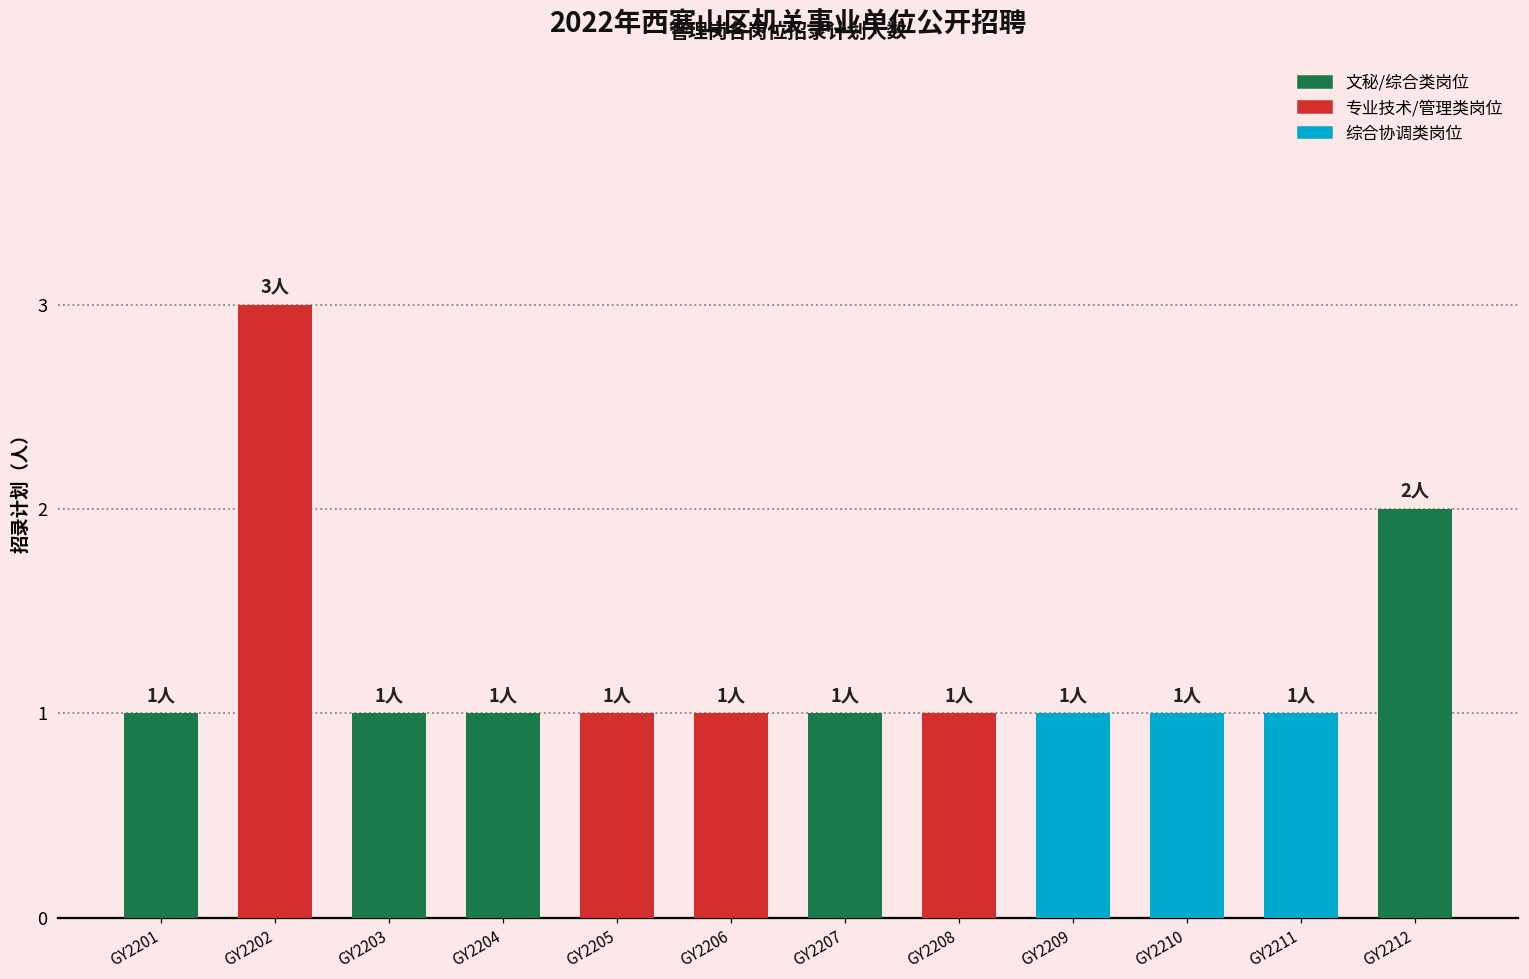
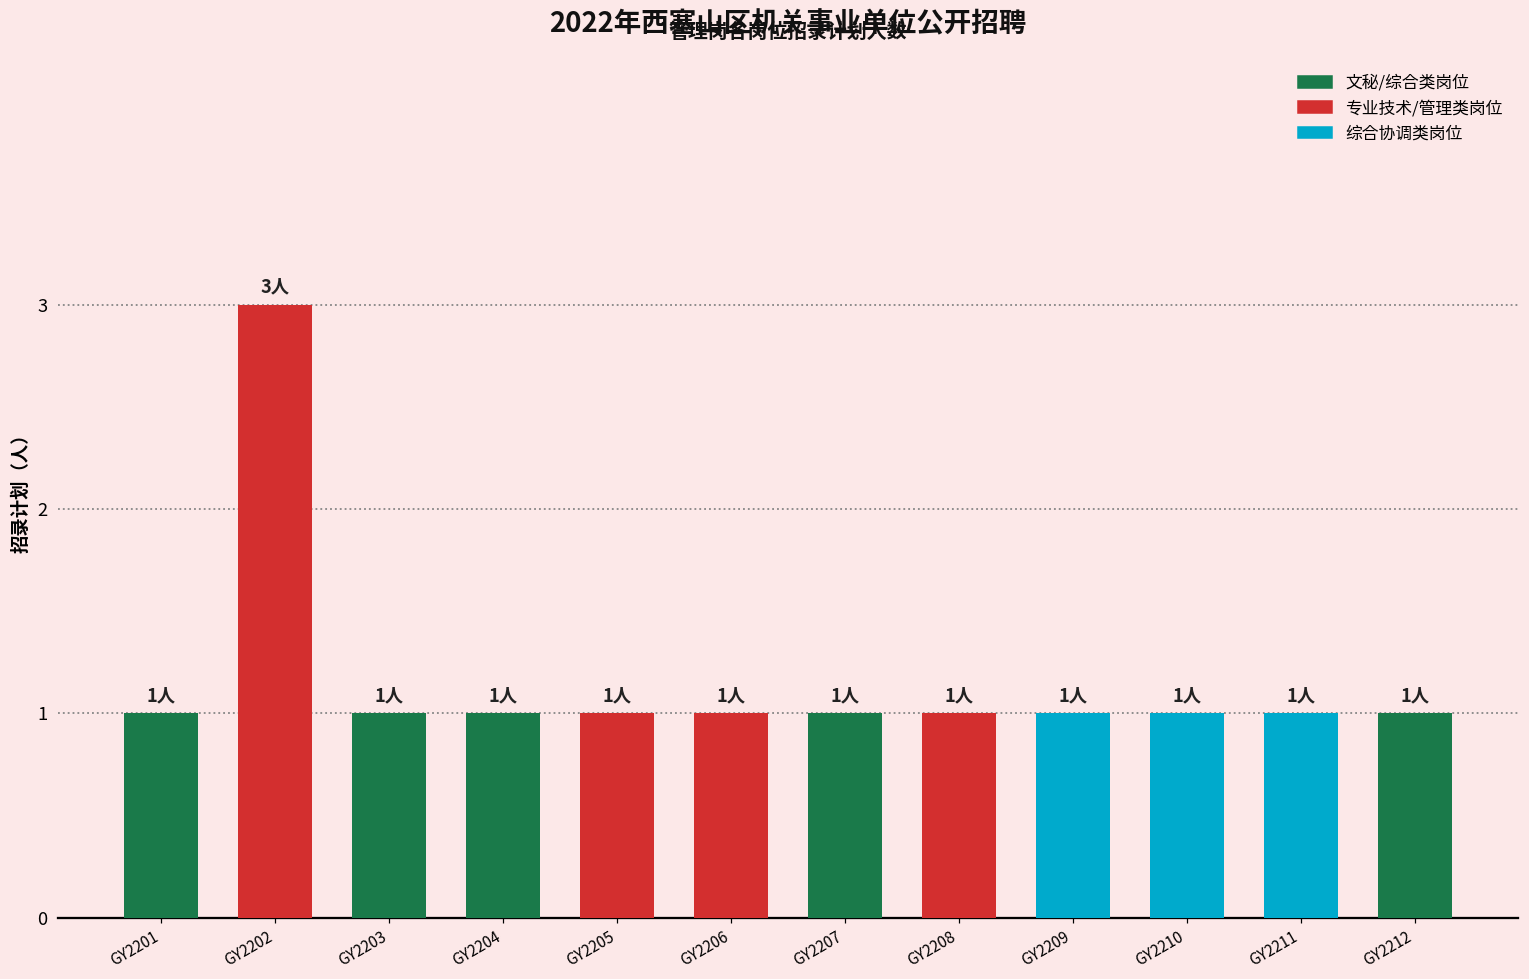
  {
    "GY2201": "1人",
    "GY2202": "3人",
    "GY2203": "1人",
    "GY2204": "1人",
    "GY2205": "1人",
    "GY2206": "1人",
    "GY2207": "1人",
    "GY2208": "1人",
    "GY2209": "1人",
    "GY2210": "1人",
    "GY2211": "1人",
-   "GY2212": "2人"
+   "GY2212": "1人"
  }
